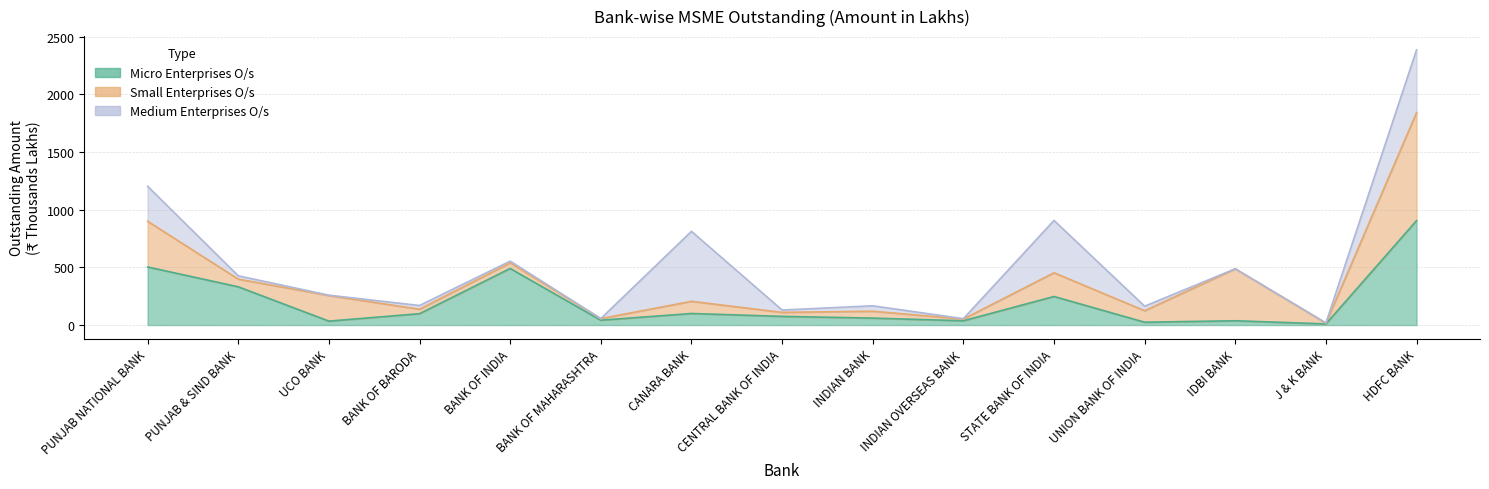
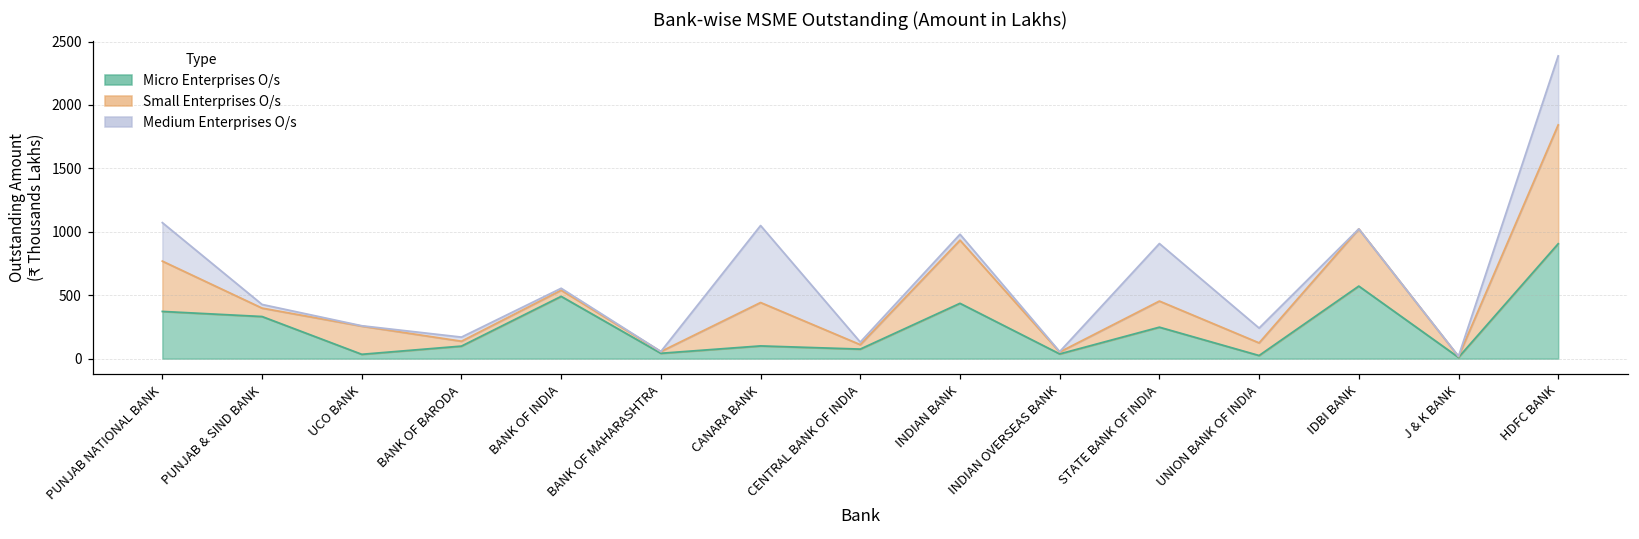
  {
    "Micro Enterprises O/s": {
-     "PUNJAB NATIONAL BANK": 500,
+     "PUNJAB NATIONAL BANK": 370,
      "PUNJAB & SIND BANK": 330,
      "UCO BANK": 30,
      "BANK OF BARODA": 100,
      "BANK OF INDIA": 490,
      "CANARA BANK": 100,
      "CENTRAL BANK OF INDIA": 70,
-     "INDIAN BANK": 60,
+     "INDIAN BANK": 440,
      "STATE BANK OF INDIA": 250,
      "UNION BANK OF INDIA": 20,
-     "IDBI BANK": 40,
+     "IDBI BANK": 570,
      "HDFC BANK": 910
    },
    "Small Enterprises O/s": {
      "PUNJAB NATIONAL BANK": 400,
      "PUNJAB & SIND BANK": 70,
      "BANK OF BARODA": 40,
-     "CANARA BANK": 110,
-     "INDIAN BANK": 60,
+     "CANARA BANK": 340,
+     "INDIAN BANK": 500,
      "STATE BANK OF INDIA": 210,
      "UNION BANK OF INDIA": 100,
      "HDFC BANK": 940
    },
    "Medium Enterprises O/s": {
      "PUNJAB NATIONAL BANK": 300,
      "PUNJAB & SIND BANK": 30,
      "BANK OF BARODA": 30,
      "CANARA BANK": 610,
      "INDIAN BANK": 50,
      "STATE BANK OF INDIA": 450,
-     "UNION BANK OF INDIA": 40,
+     "UNION BANK OF INDIA": 120,
      "HDFC BANK": 540
    }
  }
